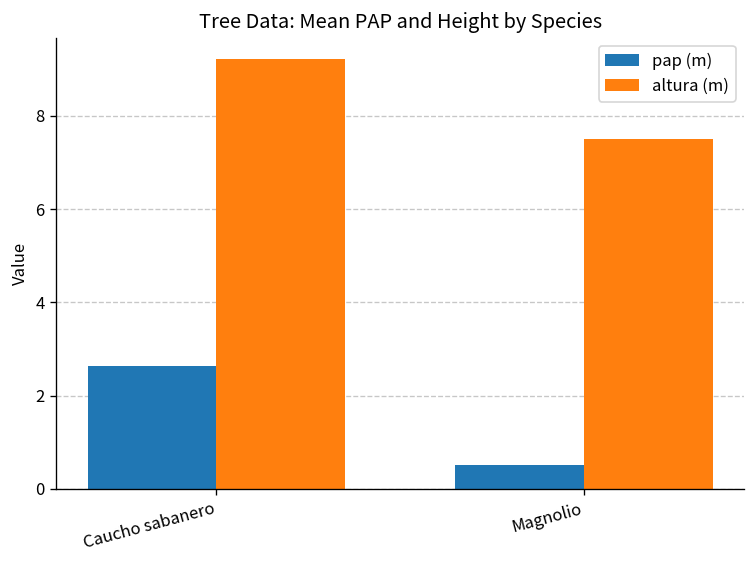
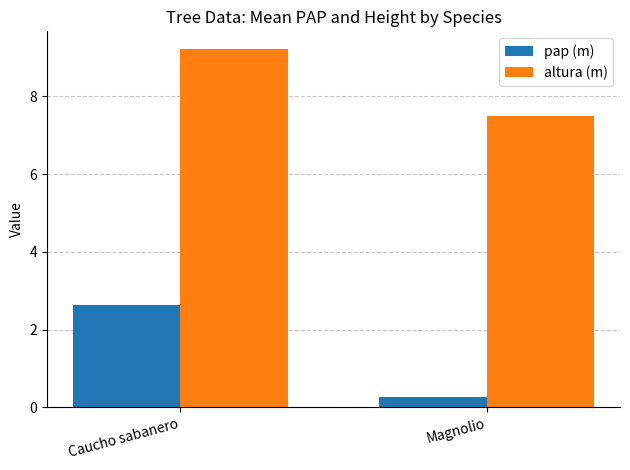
  {
    "pap (m)": {
      "Caucho sabanero": 2.6,
-     "Magnolio": 0.5
+     "Magnolio": 0.3
    },
    "altura (m)": {
      "Caucho sabanero": 9.2,
      "Magnolio": 7.5
    }
  }
